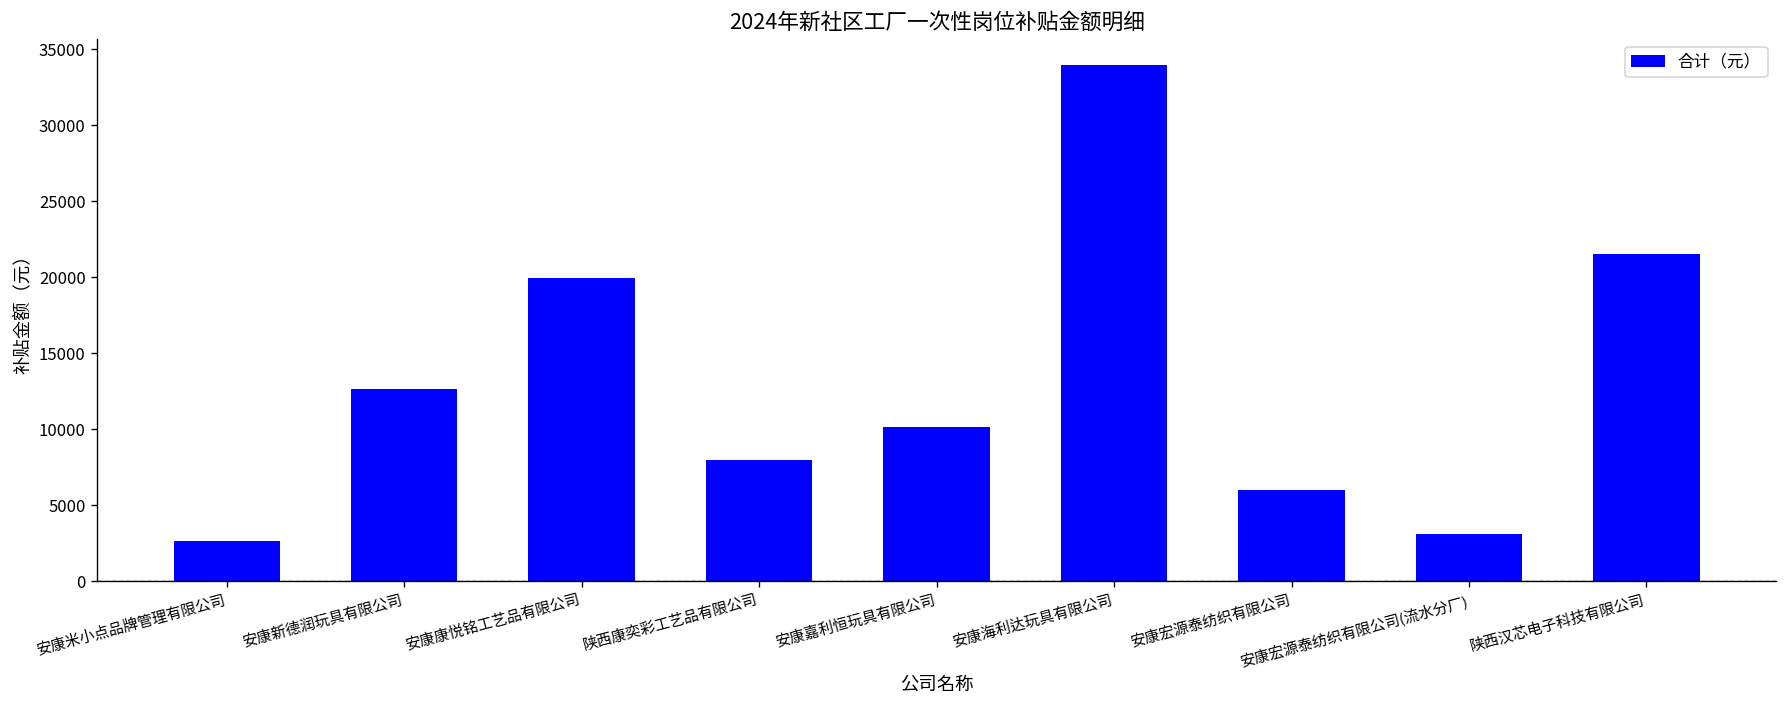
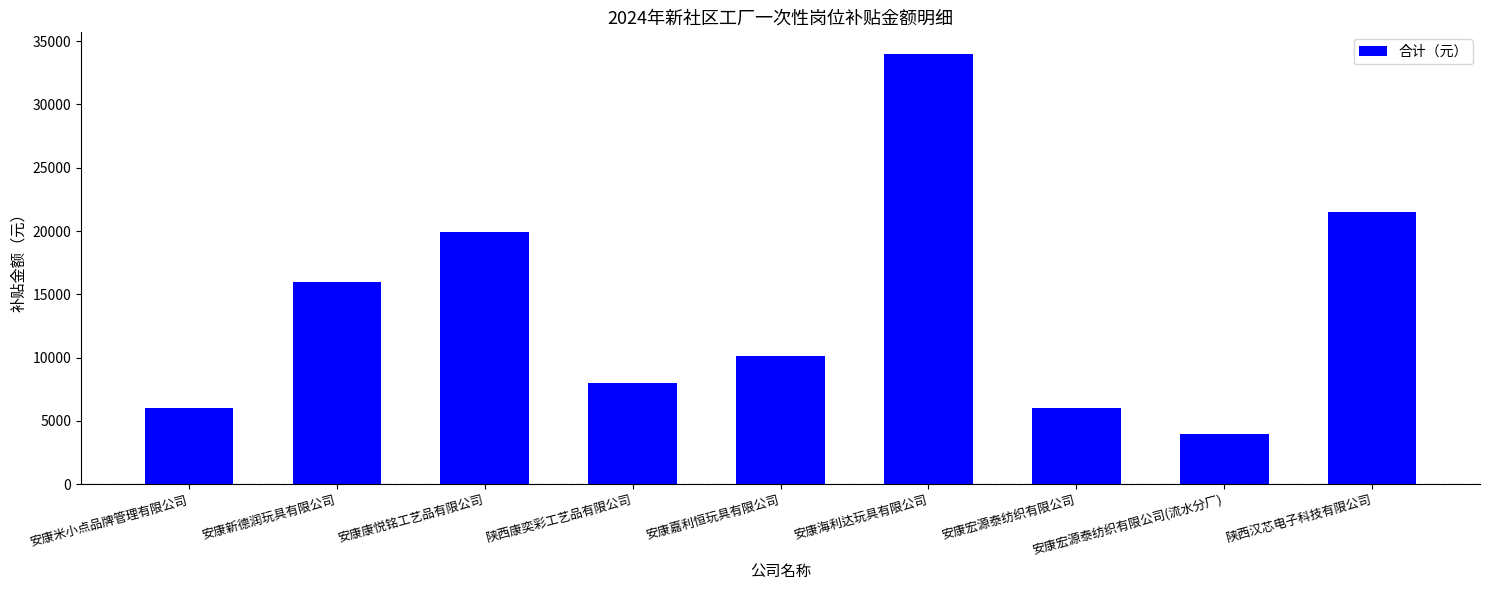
  {
-   "安康米小点品牌管理有限公司": 2600,
-   "安康新德润玩具有限公司": 12600,
+   "安康米小点品牌管理有限公司": 6000,
+   "安康新德润玩具有限公司": 16000,
    "安康康悦铭工艺品有限公司": 19900,
    "陕西康奕彩工艺品有限公司": 8000,
    "安康嘉利恒玩具有限公司": 10100,
    "安康海利达玩具有限公司": 34000,
    "安康宏源泰纺织有限公司": 6000,
-   "安康宏源泰纺织有限公司(流水分厂)": 3100,
+   "安康宏源泰纺织有限公司(流水分厂)": 4000,
    "陕西汉芯电子科技有限公司": 21500
  }
